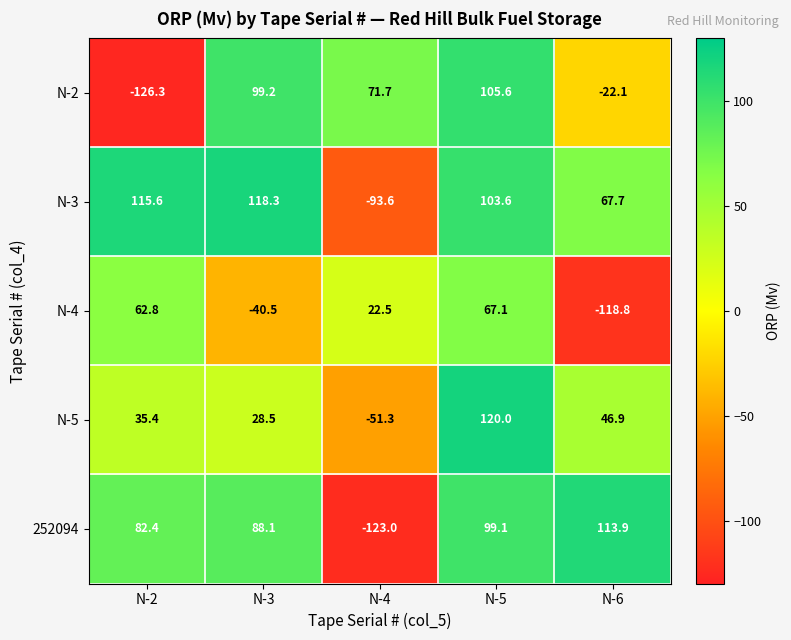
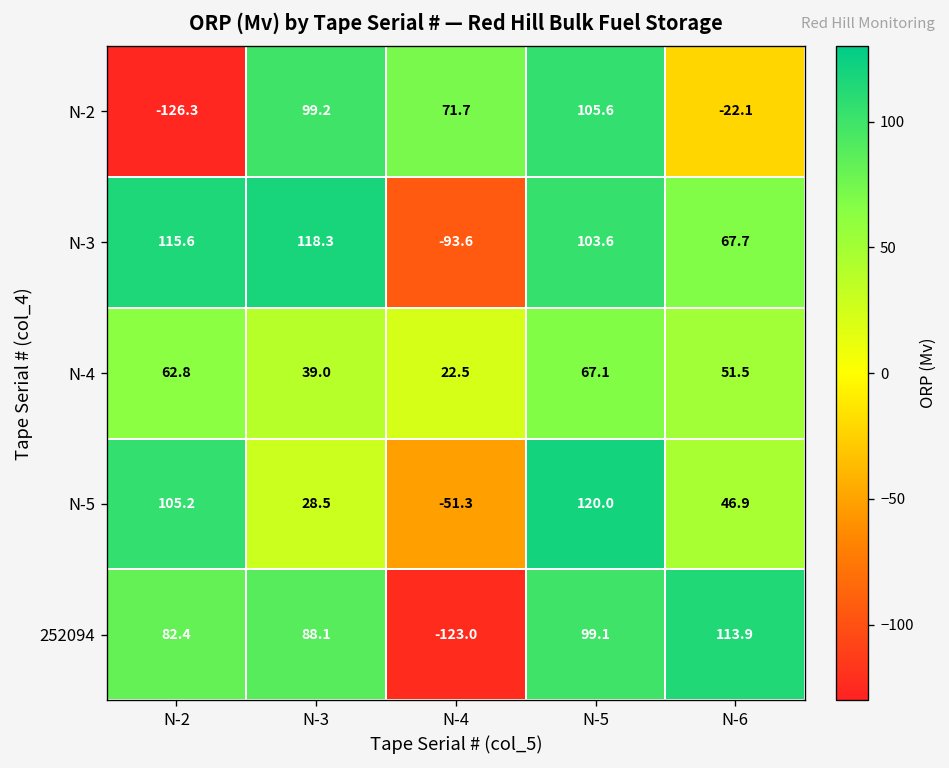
  {
    "N-2": {
      "N-2": -126.3,
      "N-3": 99.2,
      "N-4": 71.7,
      "N-5": 105.6,
      "N-6": -22.1
    },
    "N-3": {
      "N-2": 115.6,
      "N-3": 118.3,
      "N-4": -93.6,
      "N-5": 103.6,
      "N-6": 67.7
    },
    "N-4": {
      "N-2": 62.8,
-     "N-3": -40.5,
+     "N-3": 39.0,
      "N-4": 22.5,
      "N-5": 67.1,
-     "N-6": -118.8
+     "N-6": 51.5
    },
    "N-5": {
-     "N-2": 35.4,
+     "N-2": 105.2,
      "N-3": 28.5,
      "N-4": -51.3,
      "N-5": 120.0,
      "N-6": 46.9
    },
    "252094": {
      "N-2": 82.4,
      "N-3": 88.1,
      "N-4": -123.0,
      "N-5": 99.1,
      "N-6": 113.9
    }
  }
